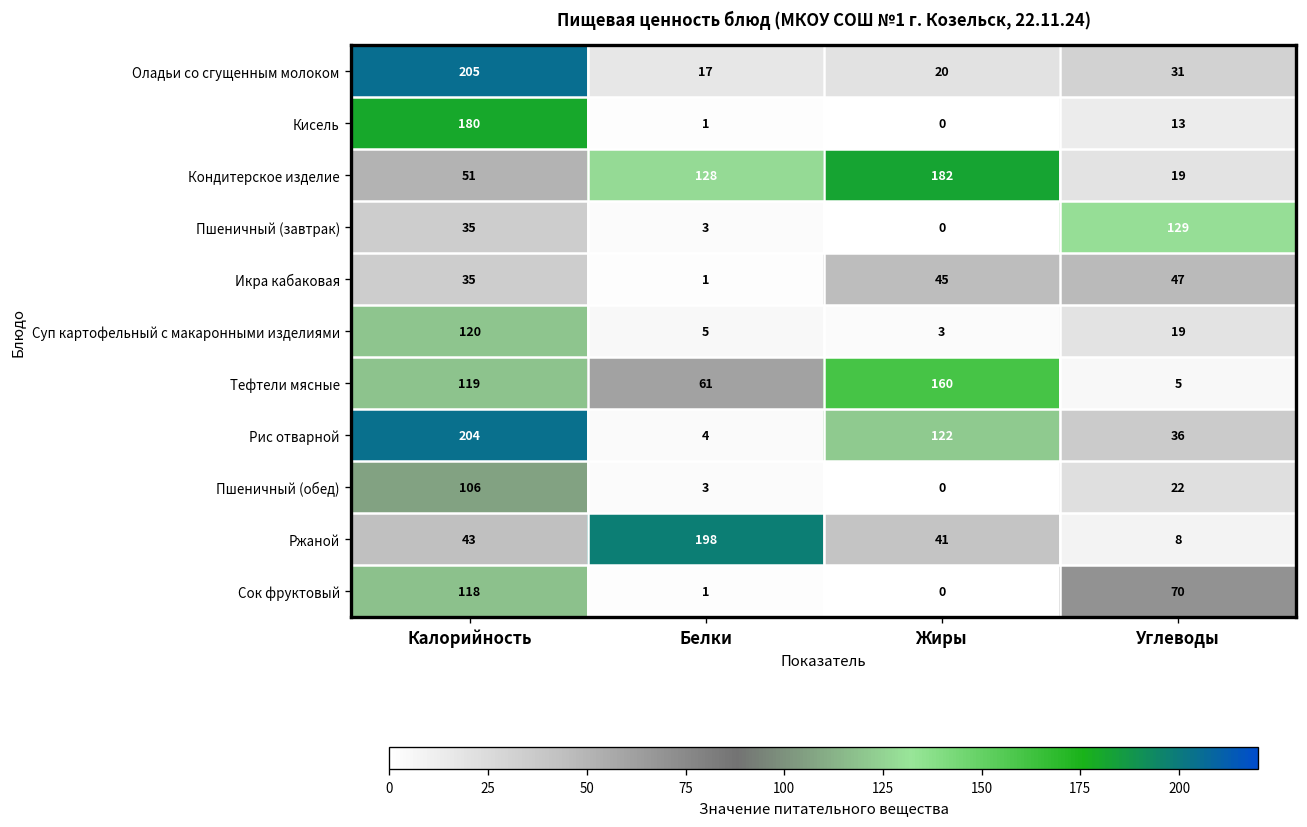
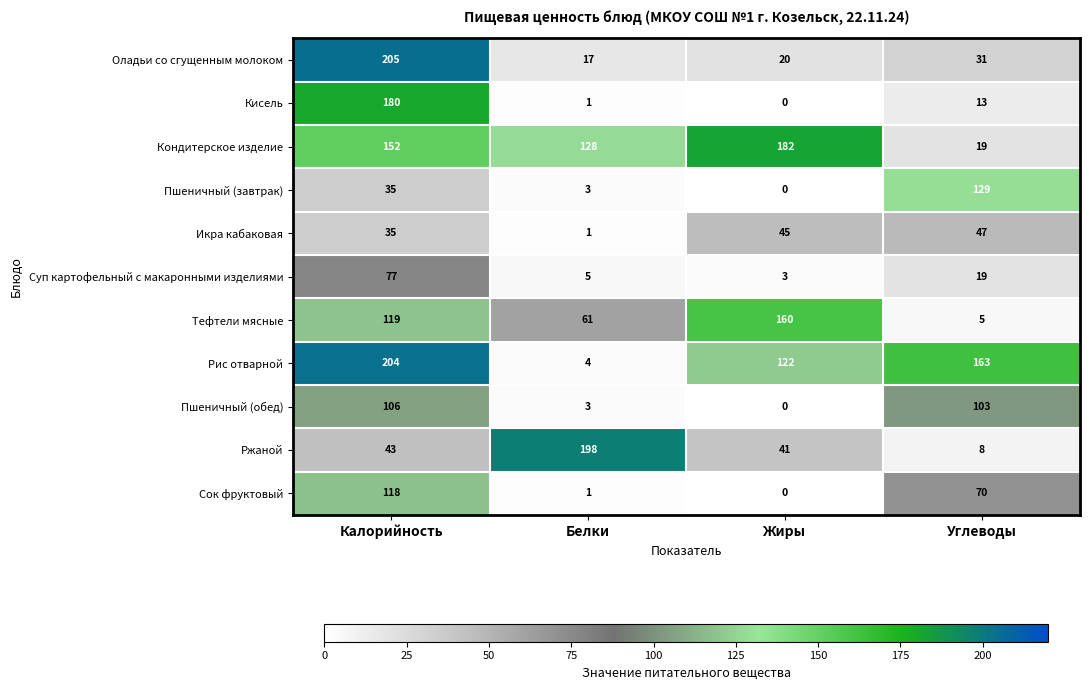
  {
    "Оладьи со сгущенным молоком": {
      "Калорийность": 205,
      "Белки": 17,
      "Жиры": 20,
      "Углеводы": 31
    },
    "Кисель": {
      "Калорийность": 180,
      "Белки": 1,
      "Жиры": 0,
      "Углеводы": 13
    },
    "Кондитерское изделие": {
-     "Калорийность": 51,
+     "Калорийность": 152,
      "Белки": 128,
      "Жиры": 182,
      "Углеводы": 19
    },
    "Пшеничный (завтрак)": {
      "Калорийность": 35,
      "Белки": 3,
      "Жиры": 0,
      "Углеводы": 129
    },
    "Икра кабаковая": {
      "Калорийность": 35,
      "Белки": 1,
      "Жиры": 45,
      "Углеводы": 47
    },
    "Суп картофельный с макаронными изделиями": {
-     "Калорийность": 120,
+     "Калорийность": 77,
      "Белки": 5,
      "Жиры": 3,
      "Углеводы": 19
    },
    "Тефтели мясные": {
      "Калорийность": 119,
      "Белки": 61,
      "Жиры": 160,
      "Углеводы": 5
    },
    "Рис отварной": {
      "Калорийность": 204,
      "Белки": 4,
      "Жиры": 122,
-     "Углеводы": 36
+     "Углеводы": 163
    },
    "Пшеничный (обед)": {
      "Калорийность": 106,
      "Белки": 3,
      "Жиры": 0,
-     "Углеводы": 22
+     "Углеводы": 103
    },
    "Ржаной": {
      "Калорийность": 43,
      "Белки": 198,
      "Жиры": 41,
      "Углеводы": 8
    },
    "Сок фруктовый": {
      "Калорийность": 118,
      "Белки": 1,
      "Жиры": 0,
      "Углеводы": 70
    }
  }
